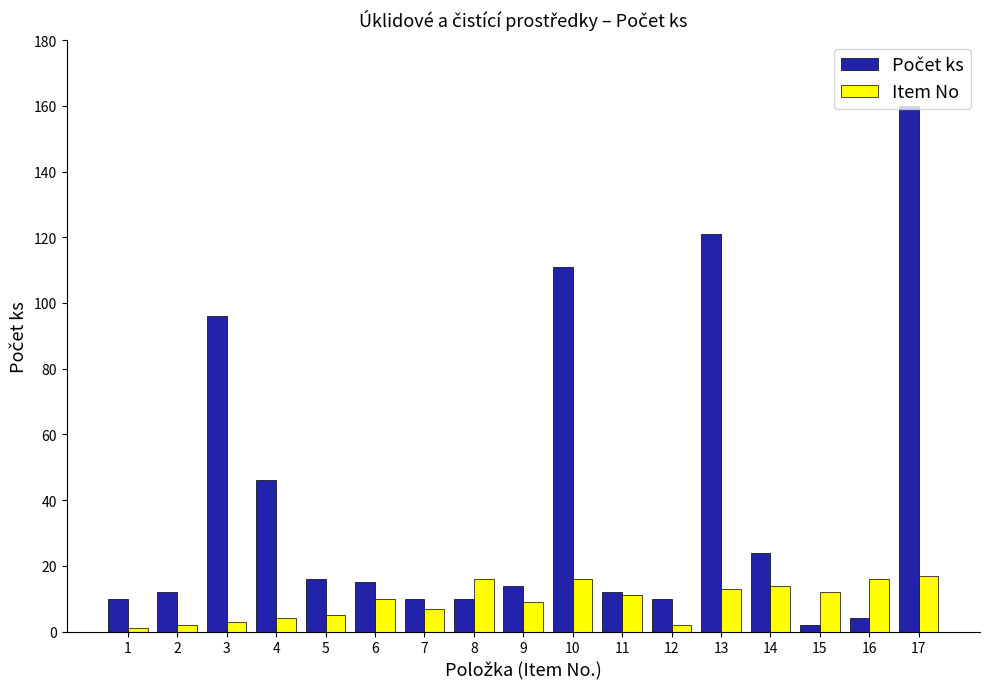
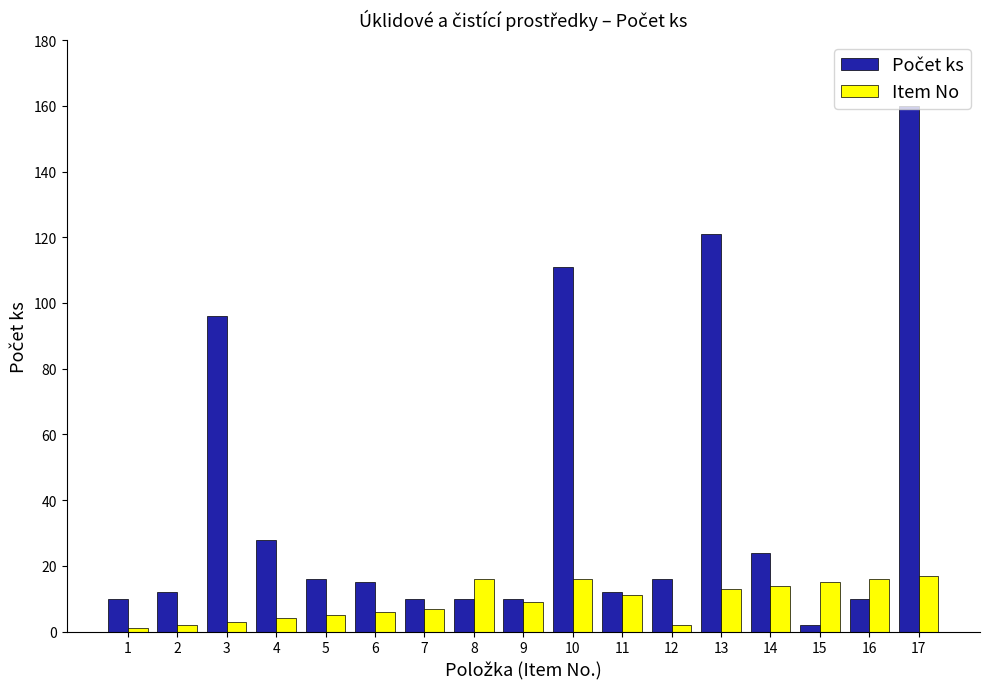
  {
    "Počet ks": {
      "1": 10,
      "2": 12,
      "3": 96,
-     "4": 46,
+     "4": 28,
      "5": 16,
      "6": 15,
      "7": 10,
      "8": 10,
-     "9": 14,
+     "9": 10,
      "10": 111,
      "11": 12,
-     "12": 10,
+     "12": 16,
      "13": 121,
      "14": 24,
      "15": 2,
-     "16": 4
+     "16": 10
    },
    "Item No": {
      "1": 1,
      "2": 2,
      "3": 3,
      "4": 4,
      "5": 5,
-     "6": 10,
+     "6": 6,
      "7": 7,
      "8": 16,
      "9": 9,
      "10": 16,
      "11": 11,
      "12": 2,
      "13": 13,
      "14": 14,
-     "15": 12,
+     "15": 15,
      "16": 16,
      "17": 17
    }
  }
